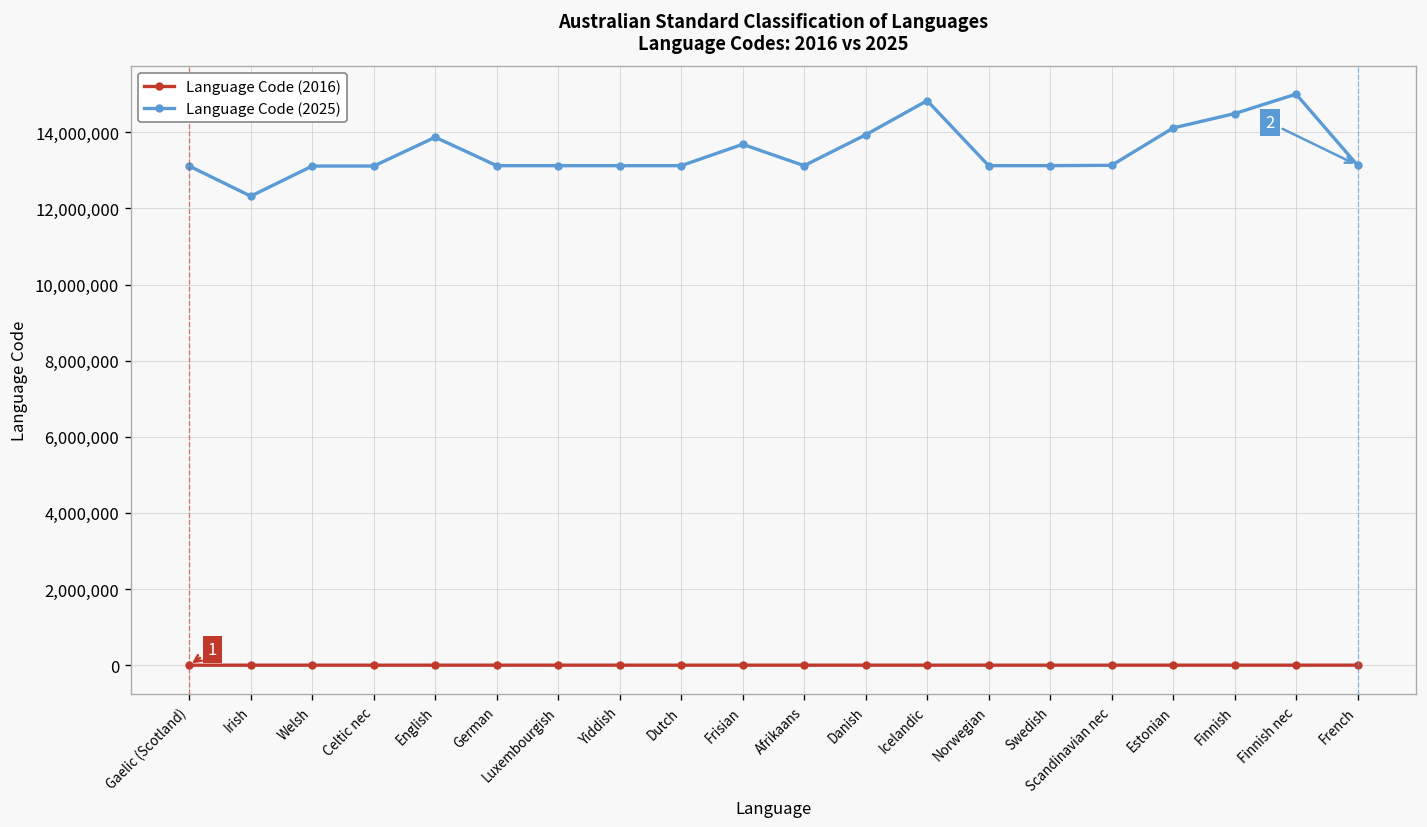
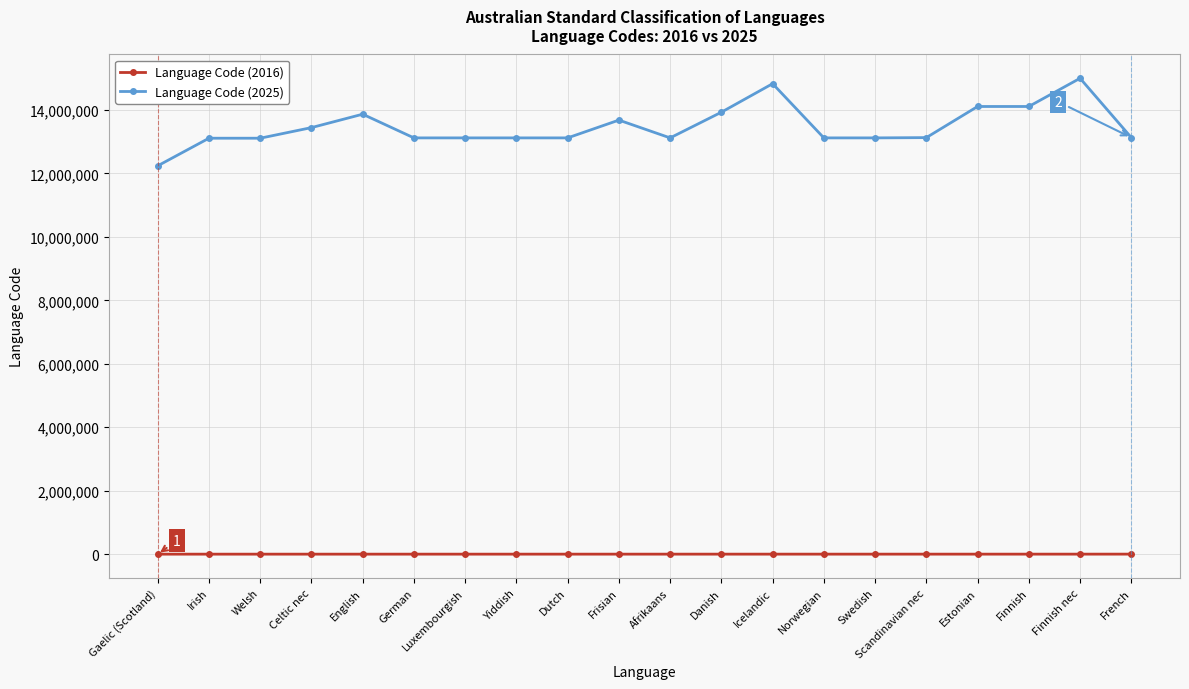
  {
    "Language Code (2016)": {
      "Irish": "0",
      "Welsh": "0",
      "Celtic nec": "0",
      "English": "0",
      "German": "0",
      "Luxembourgish": "0",
      "Yiddish": "0",
      "Dutch": "0",
      "Frisian": "0",
      "Afrikaans": "0",
      "Danish": "0",
      "Icelandic": "0",
      "Norwegian": "0",
      "Swedish": "0",
      "Scandinavian nec": "0",
      "Estonian": "0",
      "Finnish": "0",
      "Finnish nec": "0",
      "French": "0"
    },
    "Language Code (2025)": {
-     "Gaelic (Scotland)": "13,100,000",
-     "Irish": "12,300,000",
+     "Gaelic (Scotland)": "12,200,000",
+     "Irish": "13,100,000",
      "Welsh": "13,100,000",
-     "Celtic nec": "13,100,000",
+     "Celtic nec": "13,400,000",
      "English": "13,900,000",
      "German": "13,100,000",
      "Luxembourgish": "13,100,000",
      "Yiddish": "13,100,000",
      "Dutch": "13,100,000",
      "Frisian": "13,700,000",
      "Afrikaans": "13,100,000",
      "Danish": "13,900,000",
      "Icelandic": "14,800,000",
      "Norwegian": "13,100,000",
      "Swedish": "13,100,000",
      "Scandinavian nec": "13,100,000",
      "Estonian": "14,100,000",
-     "Finnish": "14,500,000",
+     "Finnish": "14,100,000",
      "Finnish nec": "15,000,000",
      "French": "13,100,000"
    }
  }
